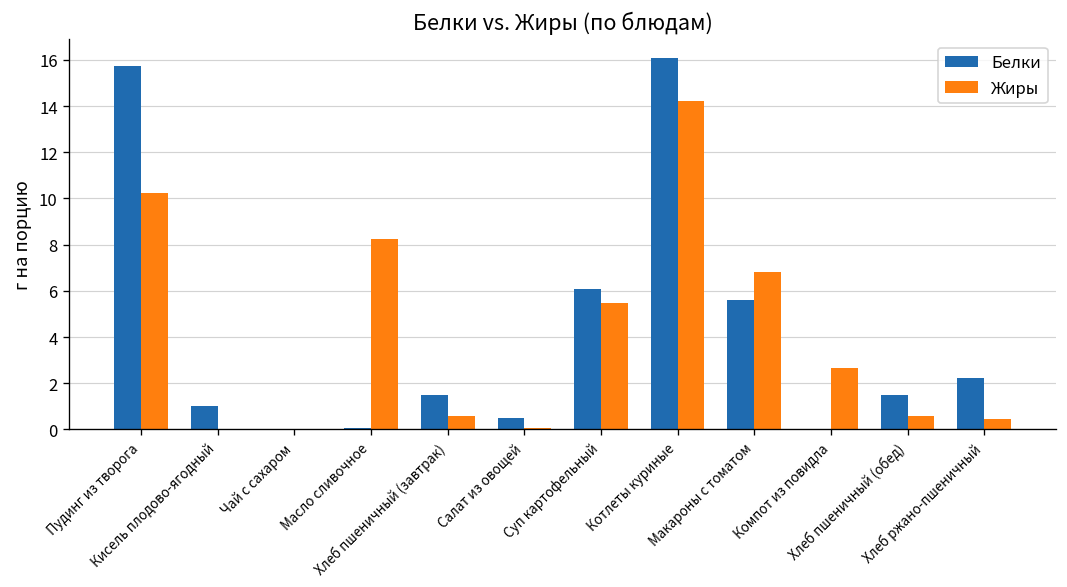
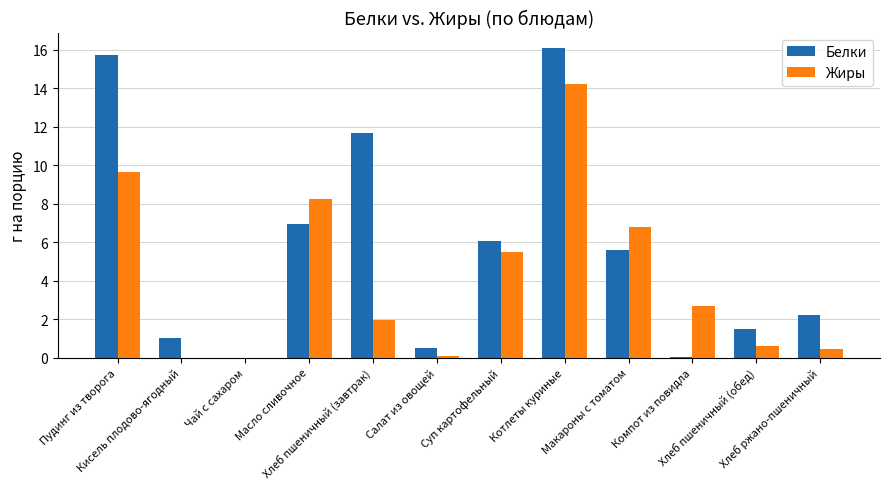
  {
    "Белки": {
      "Пудинг из творога": 15.7,
      "Кисель плодово-ягодный": 1.0,
      "Чай с сахаром": 0.0,
-     "Масло сливочное": 0.1,
-     "Хлеб пшеничный (завтрак)": 1.5,
+     "Масло сливочное": 7.0,
+     "Хлеб пшеничный (завтрак)": 11.7,
      "Салат из овощей": 0.5,
      "Суп картофельный": 6.1,
      "Котлеты куриные": 16.1,
      "Макароны с томатом": 5.6,
      "Хлеб пшеничный (обед)": 1.5,
      "Хлеб ржано-пшеничный": 2.2
    },
    "Жиры": {
-     "Пудинг из творога": 10.2,
+     "Пудинг из творога": 9.6,
      "Кисель плодово-ягодный": 0.0,
      "Чай с сахаром": 0.0,
      "Масло сливочное": 8.3,
-     "Хлеб пшеничный (завтрак)": 0.6,
+     "Хлеб пшеничный (завтрак)": 2.0,
      "Суп картофельный": 5.5,
      "Котлеты куриные": 14.2,
      "Макароны с томатом": 6.8,
      "Компот из повидла": 2.7,
      "Хлеб пшеничный (обед)": 0.6,
      "Хлеб ржано-пшеничный": 0.4
    }
  }
